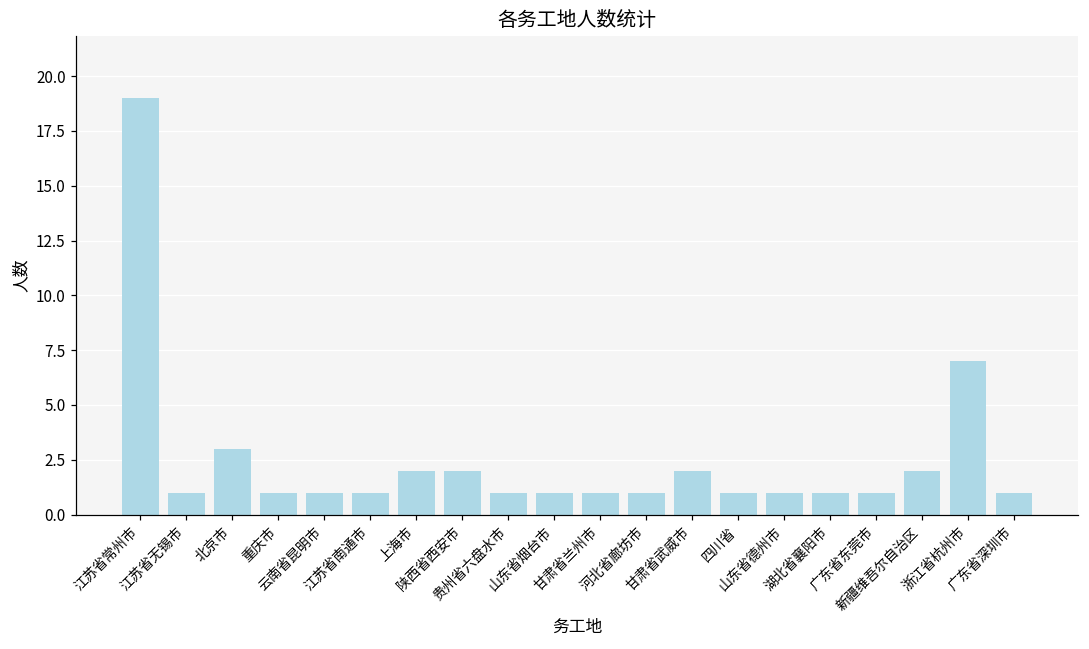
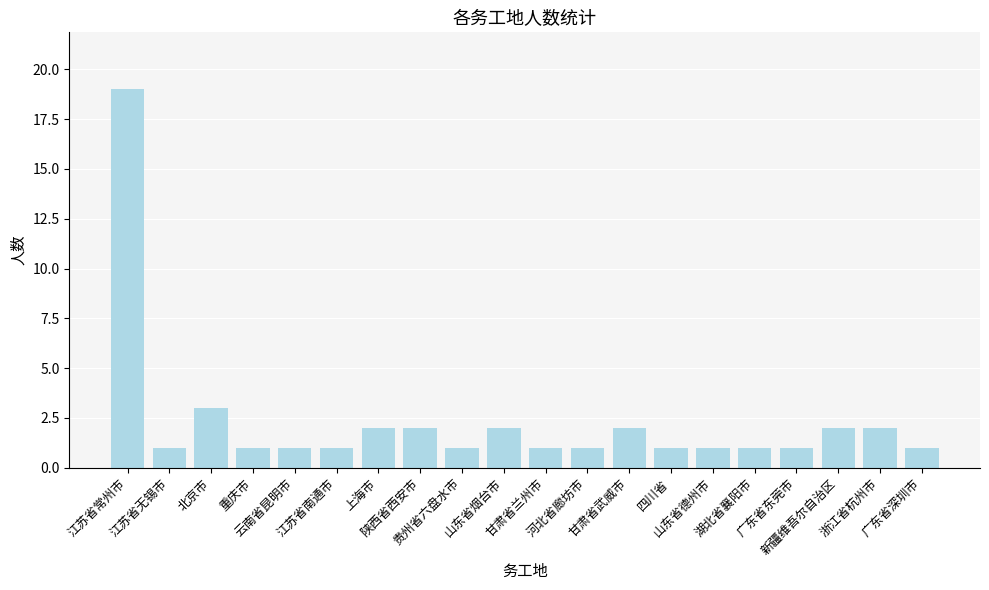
  {
    "江苏省常州市": 19,
    "江苏省无锡市": 1,
    "北京市": 3,
    "重庆市": 1,
    "云南省昆明市": 1,
    "江苏省南通市": 1,
    "上海市": 2,
    "陕西省西安市": 2,
    "贵州省六盘水市": 1,
-   "山东省烟台市": 1,
+   "山东省烟台市": 2,
    "甘肃省兰州市": 1,
    "河北省廊坊市": 1,
    "甘肃省武威市": 2,
    "四川省": 1,
    "山东省德州市": 1,
    "湖北省襄阳市": 1,
    "广东省东莞市": 1,
    "新疆维吾尔自治区": 2,
-   "浙江省杭州市": 7,
+   "浙江省杭州市": 2,
    "广东省深圳市": 1
  }
